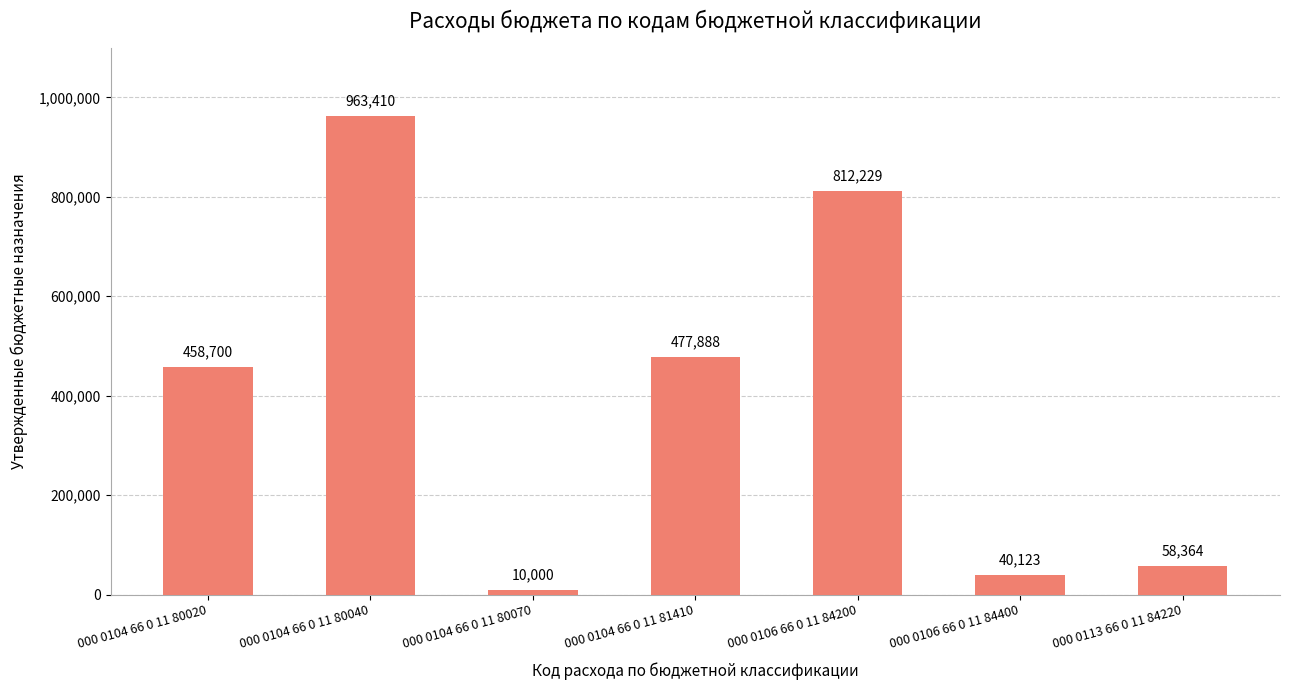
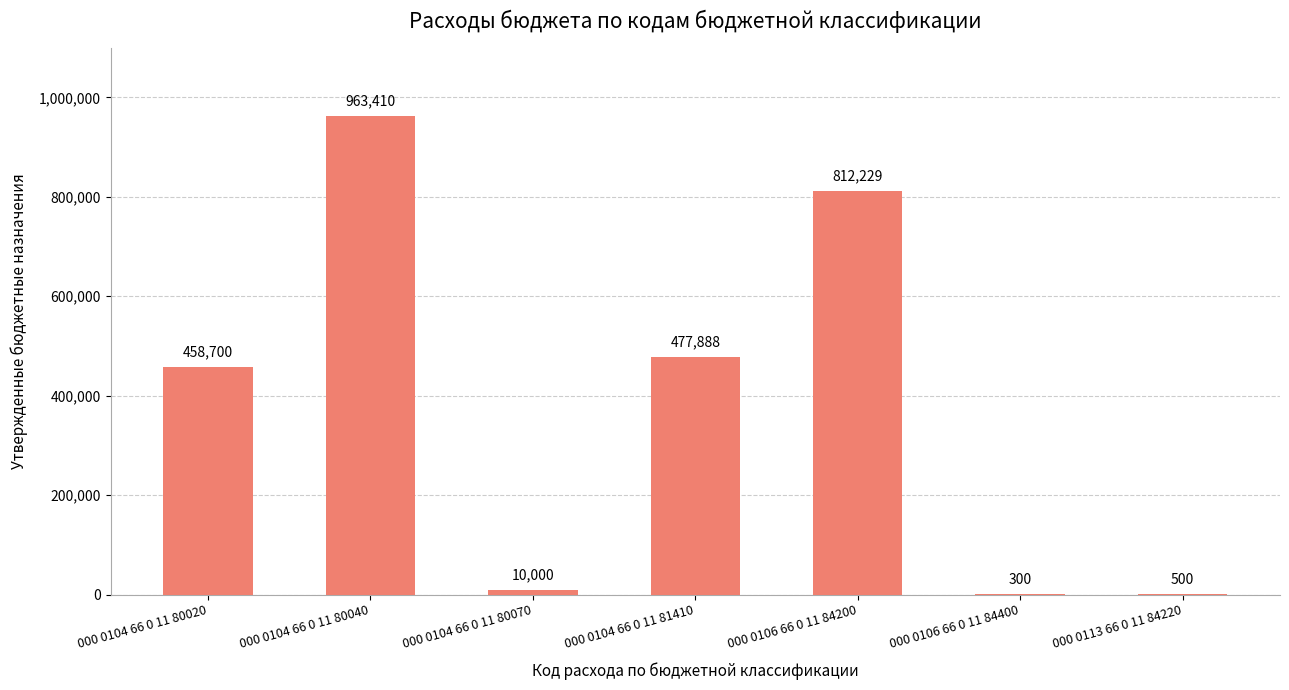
  {
    "000 0104 66 0 11 80020": "458,700",
    "000 0104 66 0 11 80040": "963,410",
    "000 0104 66 0 11 80070": "10,000",
    "000 0104 66 0 11 81410": "477,888",
    "000 0106 66 0 11 84200": "812,229",
-   "000 0106 66 0 11 84400": "40,123",
-   "000 0113 66 0 11 84220": "58,364"
+   "000 0106 66 0 11 84400": "300",
+   "000 0113 66 0 11 84220": "500"
  }
